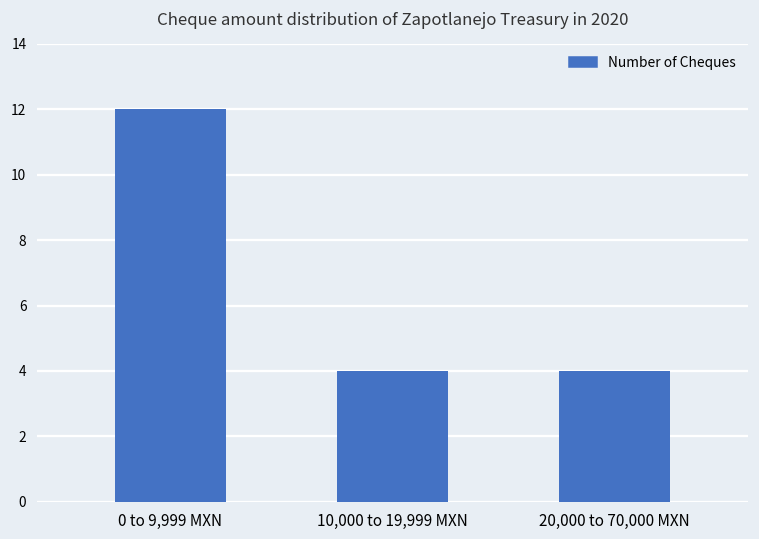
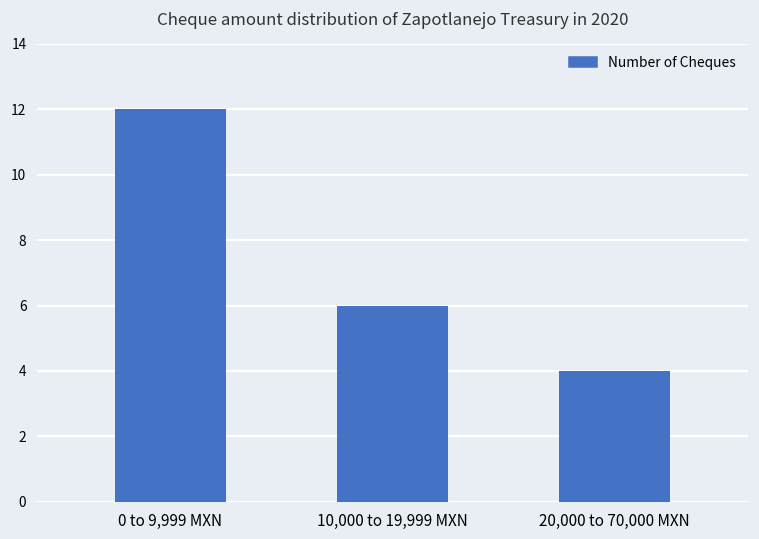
  {
    "0 to 9,999 MXN": 12,
-   "10,000 to 19,999 MXN": 4,
+   "10,000 to 19,999 MXN": 6,
    "20,000 to 70,000 MXN": 4
  }
